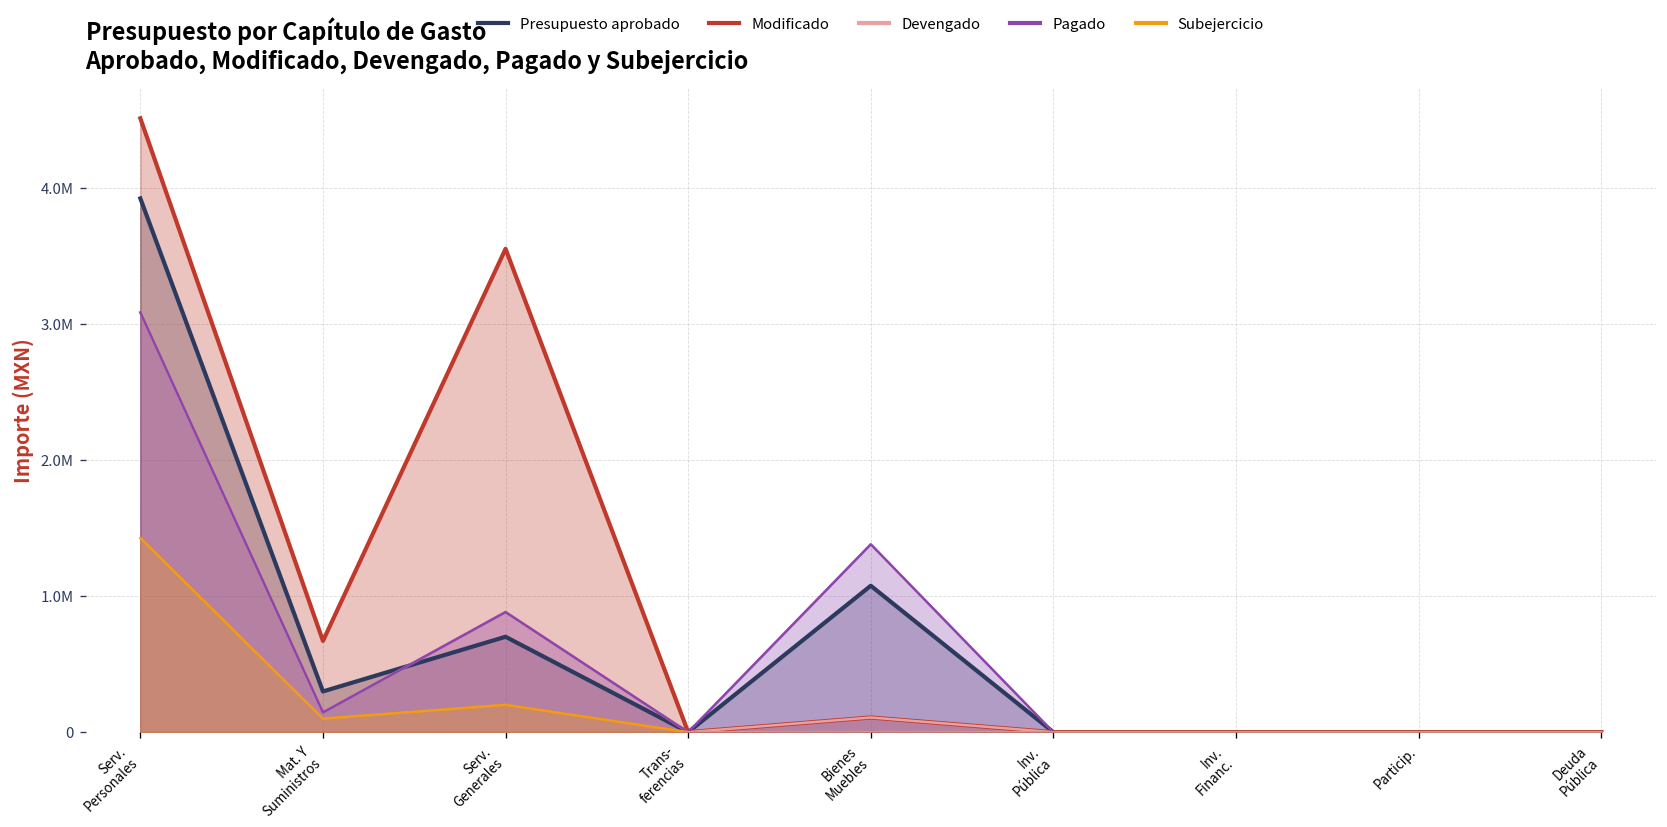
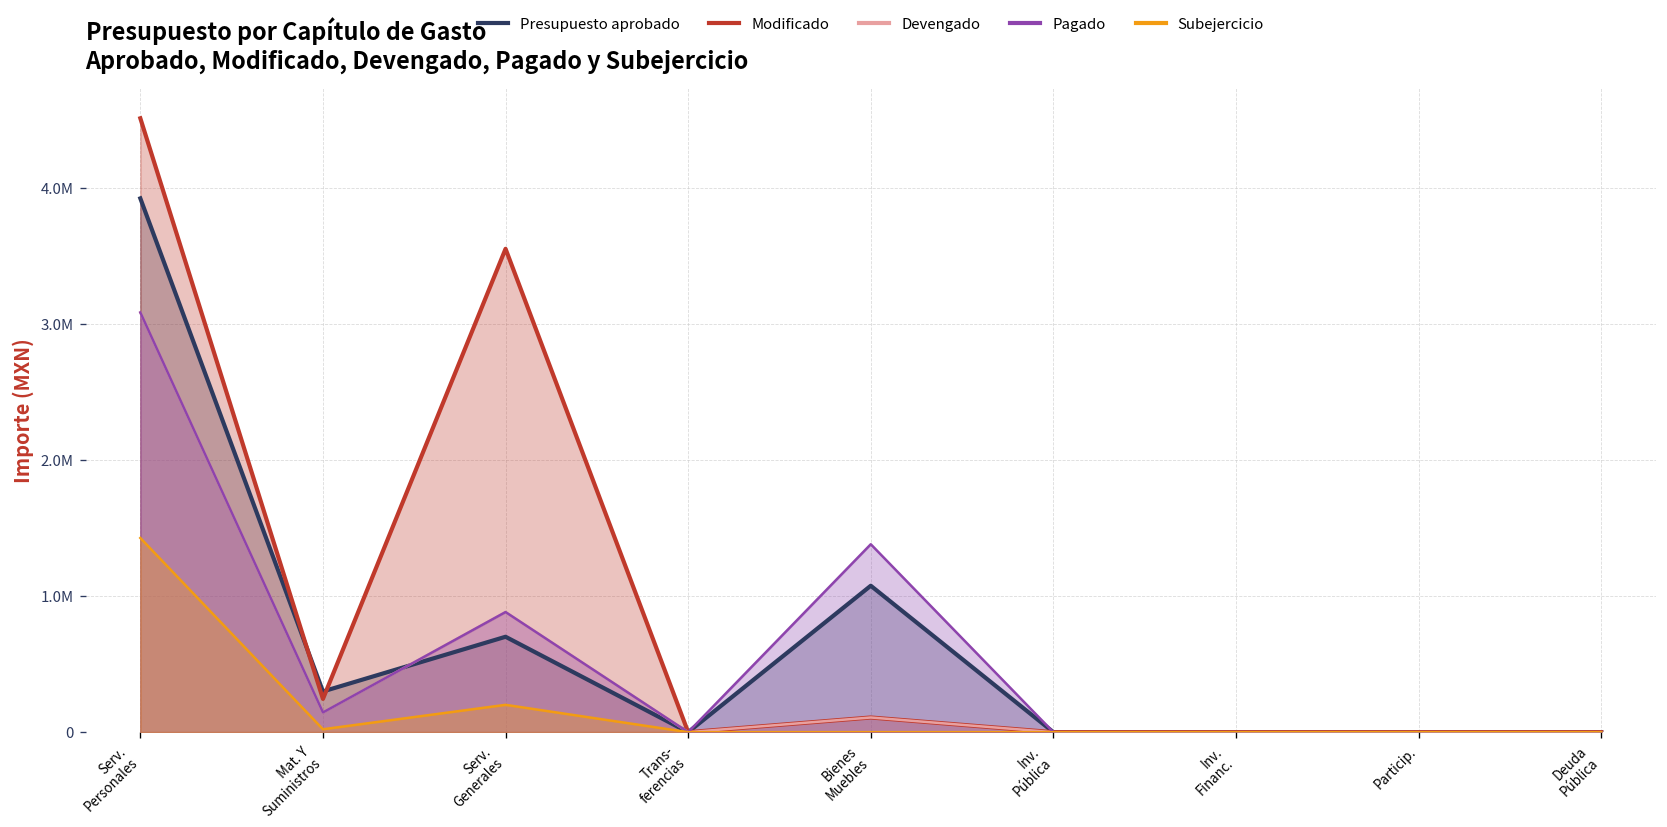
  {
    "Presupuesto aprobado": {
      "Serv. Personales": 3930000,
      "Mat. Y Suministros": 300000,
      "Serv. Generales": 700000,
      "Bienes Muebles": 1080000
    },
    "Modificado": {
      "Serv. Personales": 4510000,
-     "Mat. Y Suministros": 670000,
+     "Mat. Y Suministros": 240000,
      "Serv. Generales": 3550000
    },
    "Pagado": {
      "Bienes Muebles": 1380000
    },
    "Subejercicio": {
      "Serv. Personales": 1430000,
-     "Mat. Y Suministros": 100000,
+     "Mat. Y Suministros": 20000,
      "Serv. Generales": 200000,
      "Bienes Muebles": 0
    }
  }
